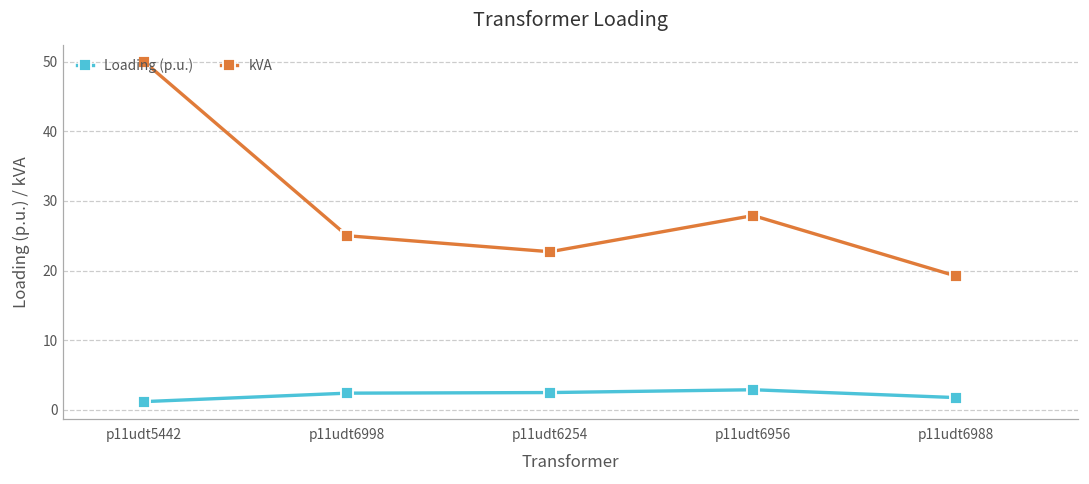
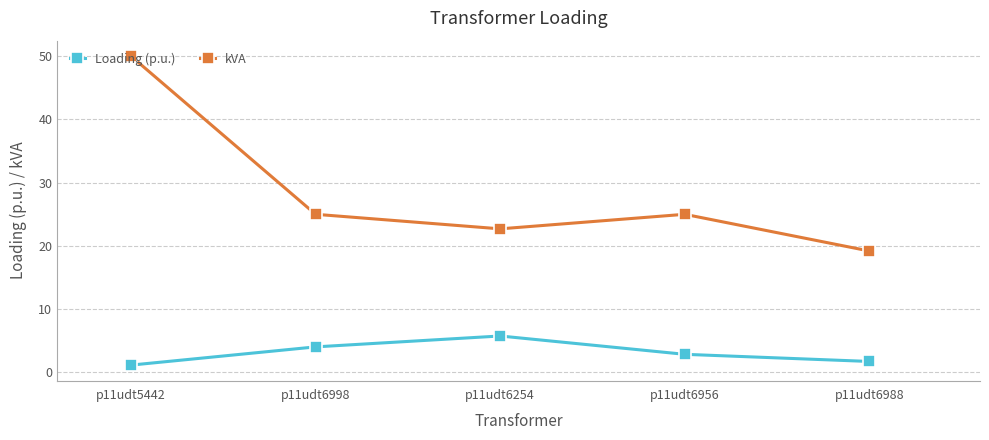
  {
    "Loading (p.u.)": {
      "p11udt5442": 1,
-     "p11udt6998": 2,
-     "p11udt6254": 2,
+     "p11udt6998": 4,
+     "p11udt6254": 6,
      "p11udt6956": 3,
      "p11udt6988": 2
    },
    "kVA": {
      "p11udt5442": 50,
      "p11udt6998": 25,
      "p11udt6254": 23,
-     "p11udt6956": 28,
+     "p11udt6956": 25,
      "p11udt6988": 19
    }
  }
